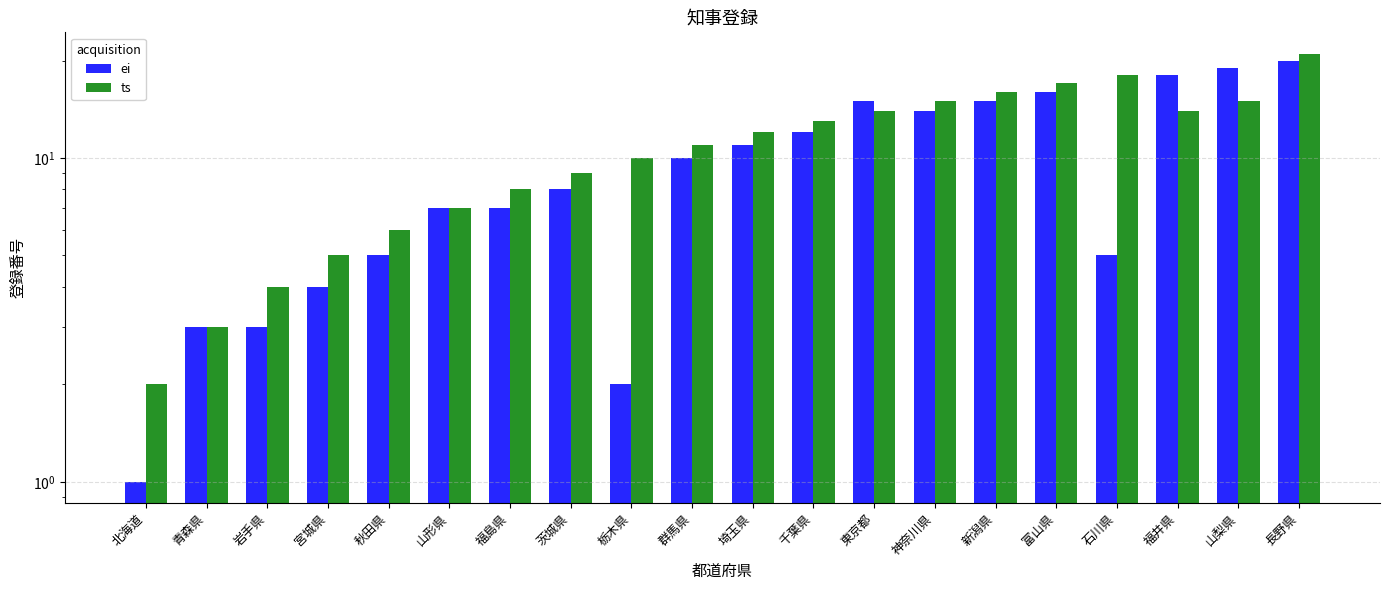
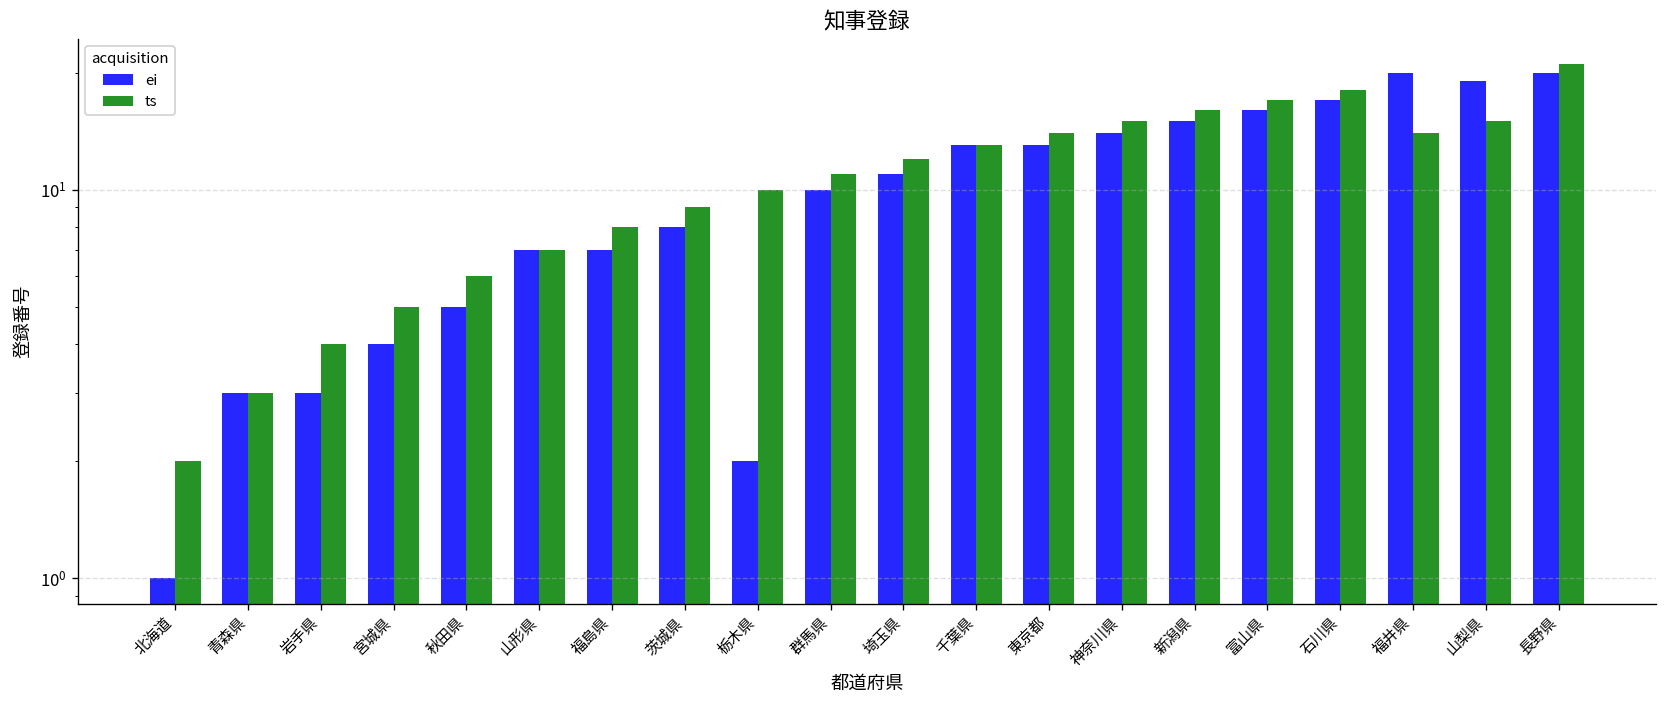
  {
    "ei": {
      "北海道": 1,
      "青森県": 3,
      "岩手県": 3,
      "宮城県": 4,
      "秋田県": 5,
      "山形県": 7,
      "福島県": 7,
      "茨城県": 8,
      "栃木県": 2,
      "群馬県": 10,
      "埼玉県": 11,
-     "千葉県": 12,
-     "東京都": 15,
+     "千葉県": 13,
+     "東京都": 13,
      "神奈川県": 14,
      "新潟県": 15,
      "富山県": 16,
-     "石川県": 5,
-     "福井県": 18,
+     "石川県": 17,
+     "福井県": 20,
      "山梨県": 19,
      "長野県": 20
    },
    "ts": {
      "北海道": 2,
      "青森県": 3,
      "岩手県": 4,
      "宮城県": 5,
      "秋田県": 6,
      "山形県": 7,
      "福島県": 8,
      "茨城県": 9,
      "栃木県": 10,
      "群馬県": 11,
      "埼玉県": 12,
      "千葉県": 13,
      "東京都": 14,
      "神奈川県": 15,
      "新潟県": 16,
      "富山県": 17,
      "石川県": 18,
      "福井県": 14,
      "山梨県": 15,
      "長野県": 21
    }
  }
